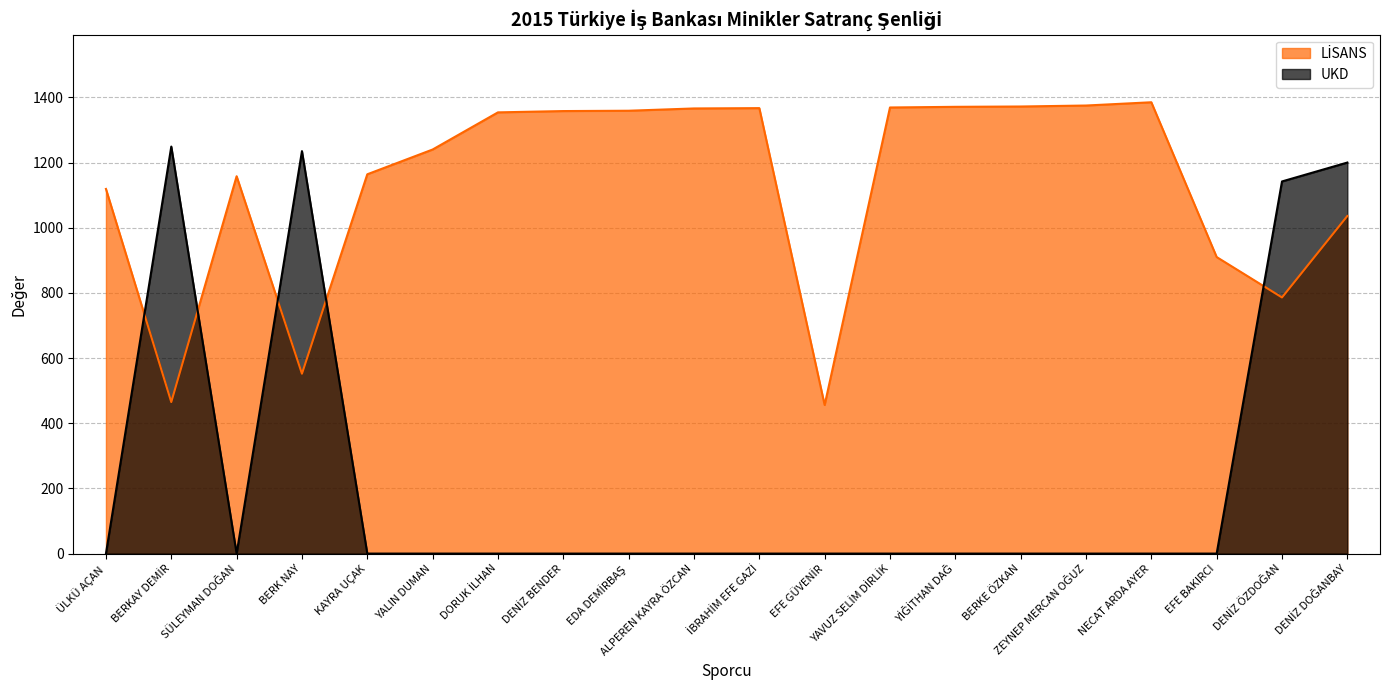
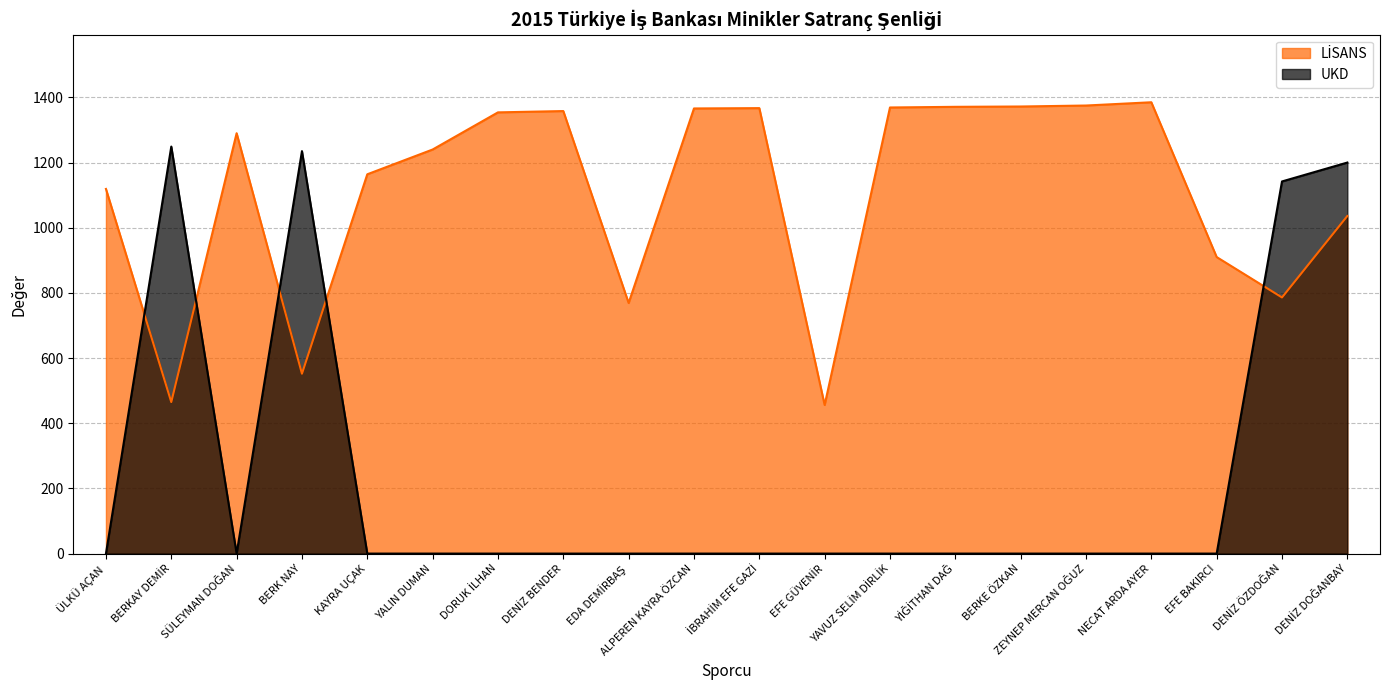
  {
    "LİSANS": {
      "ÜLKÜ AÇAN": 1120,
      "BERKAY DEMİR": 470,
-     "SÜLEYMAN DOĞAN": 1160,
+     "SÜLEYMAN DOĞAN": 1290,
      "BERK NAY": 550,
      "KAYRA UÇAK": 1160,
      "YALIN DUMAN": 1240,
      "DORUK İLHAN": 1350,
      "DENİZ BENDER": 1360,
-     "EDA DEMİRBAŞ": 1360,
+     "EDA DEMİRBAŞ": 770,
      "ALPEREN KAYRA ÖZCAN": 1370,
      "İBRAHİM EFE GAZİ": 1370,
      "EFE GÜVENİR": 460,
      "YAVUZ SELİM DİRLİK": 1370,
      "YİĞİTHAN DAĞ": 1370,
      "BERKE ÖZKAN": 1370,
      "ZEYNEP MERCAN OĞUZ": 1380,
      "NECAT ARDA AYER": 1390,
      "EFE BAKIRCI": 910,
      "DENİZ ÖZDOĞAN": 790,
      "DENİZ DOĞANBAY": 1040
    },
    "UKD": {
      "ÜLKÜ AÇAN": 0,
      "BERKAY DEMİR": 1250,
      "SÜLEYMAN DOĞAN": 0,
      "BERK NAY": 1240,
      "KAYRA UÇAK": 0,
      "YALIN DUMAN": 0,
      "DORUK İLHAN": 0,
      "DENİZ BENDER": 0,
      "EDA DEMİRBAŞ": 0,
      "ALPEREN KAYRA ÖZCAN": 0,
      "İBRAHİM EFE GAZİ": 0,
      "EFE GÜVENİR": 0,
      "YAVUZ SELİM DİRLİK": 0,
      "YİĞİTHAN DAĞ": 0,
      "BERKE ÖZKAN": 0,
      "ZEYNEP MERCAN OĞUZ": 0,
      "NECAT ARDA AYER": 0,
      "EFE BAKIRCI": 0,
      "DENİZ ÖZDOĞAN": 1140,
      "DENİZ DOĞANBAY": 1200
    }
  }
